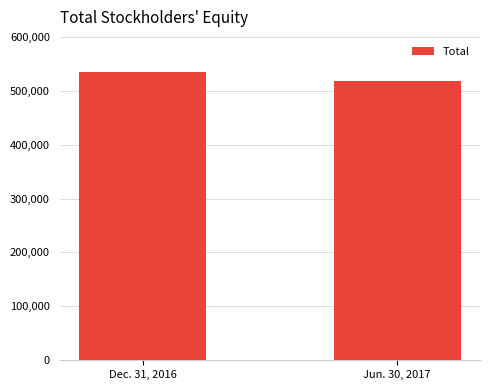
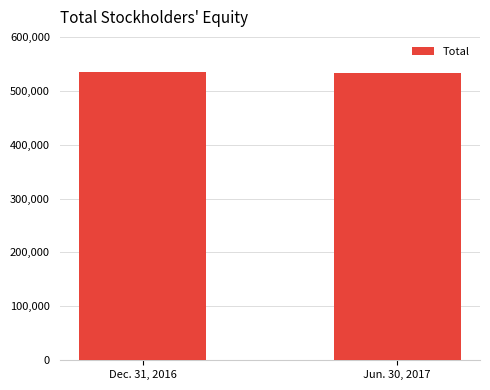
  {
    "Dec. 31, 2016": "530,000",
-   "Jun. 30, 2017": "520,000"
+   "Jun. 30, 2017": "530,000"
  }
